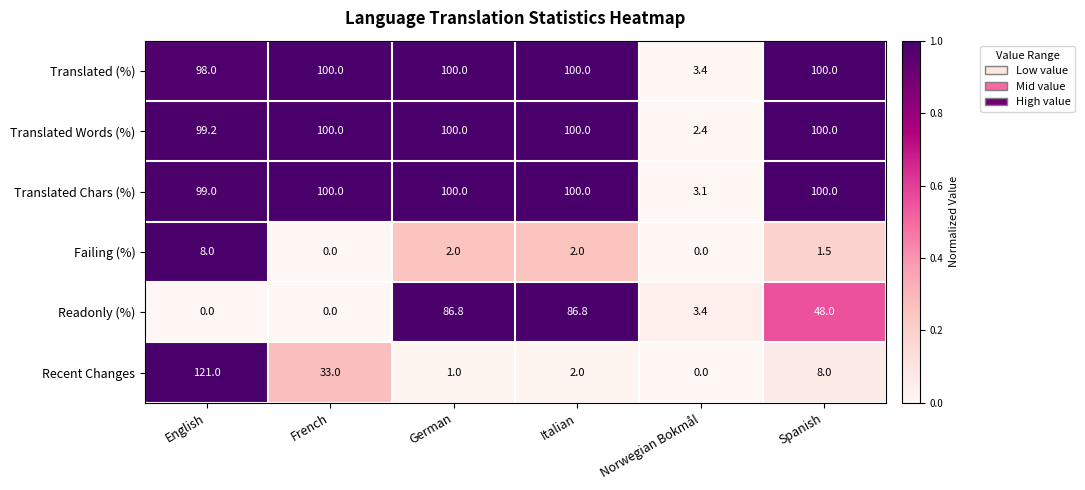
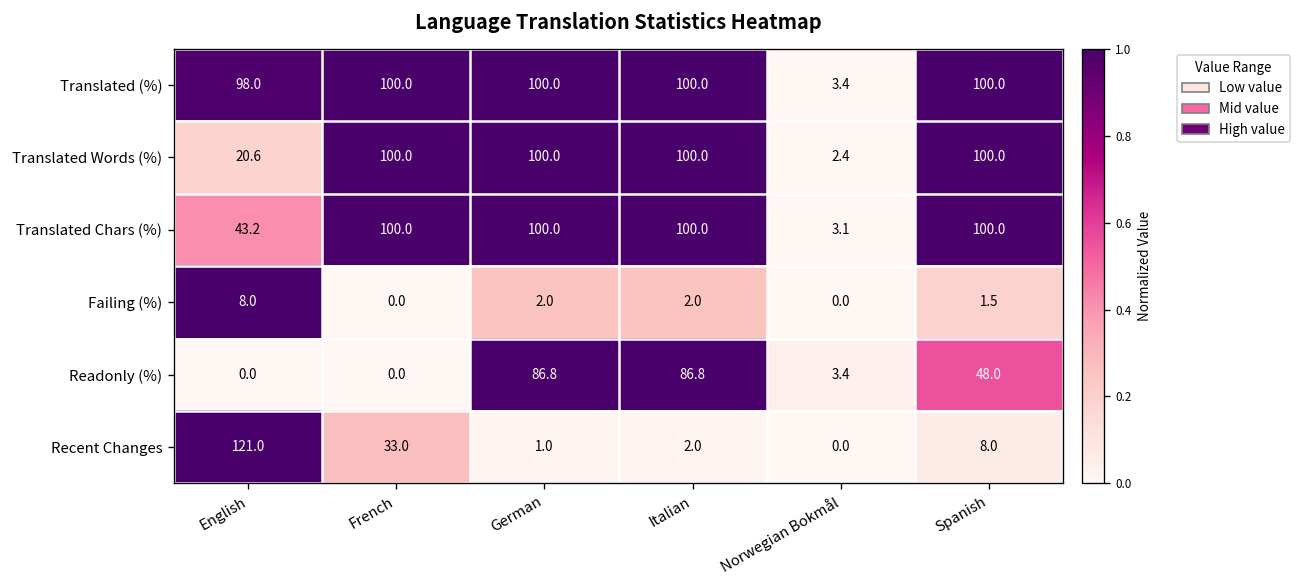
  {
    "Translated (%)": {
      "English": 98.0,
      "French": 100.0,
      "German": 100.0,
      "Italian": 100.0,
      "Norwegian Bokmål": 3.4,
      "Spanish": 100.0
    },
    "Translated Words (%)": {
-     "English": 99.2,
+     "English": 20.6,
      "French": 100.0,
      "German": 100.0,
      "Italian": 100.0,
      "Norwegian Bokmål": 2.4,
      "Spanish": 100.0
    },
    "Translated Chars (%)": {
-     "English": 99.0,
+     "English": 43.2,
      "French": 100.0,
      "German": 100.0,
      "Italian": 100.0,
      "Norwegian Bokmål": 3.1,
      "Spanish": 100.0
    },
    "Failing (%)": {
      "English": 8.0,
      "French": 0.0,
      "German": 2.0,
      "Italian": 2.0,
      "Norwegian Bokmål": 0.0,
      "Spanish": 1.5
    },
    "Readonly (%)": {
      "English": 0.0,
      "French": 0.0,
      "German": 86.8,
      "Italian": 86.8,
      "Norwegian Bokmål": 3.4,
      "Spanish": 48.0
    },
    "Recent Changes": {
      "English": 121.0,
      "French": 33.0,
      "German": 1.0,
      "Italian": 2.0,
      "Norwegian Bokmål": 0.0,
      "Spanish": 8.0
    }
  }
